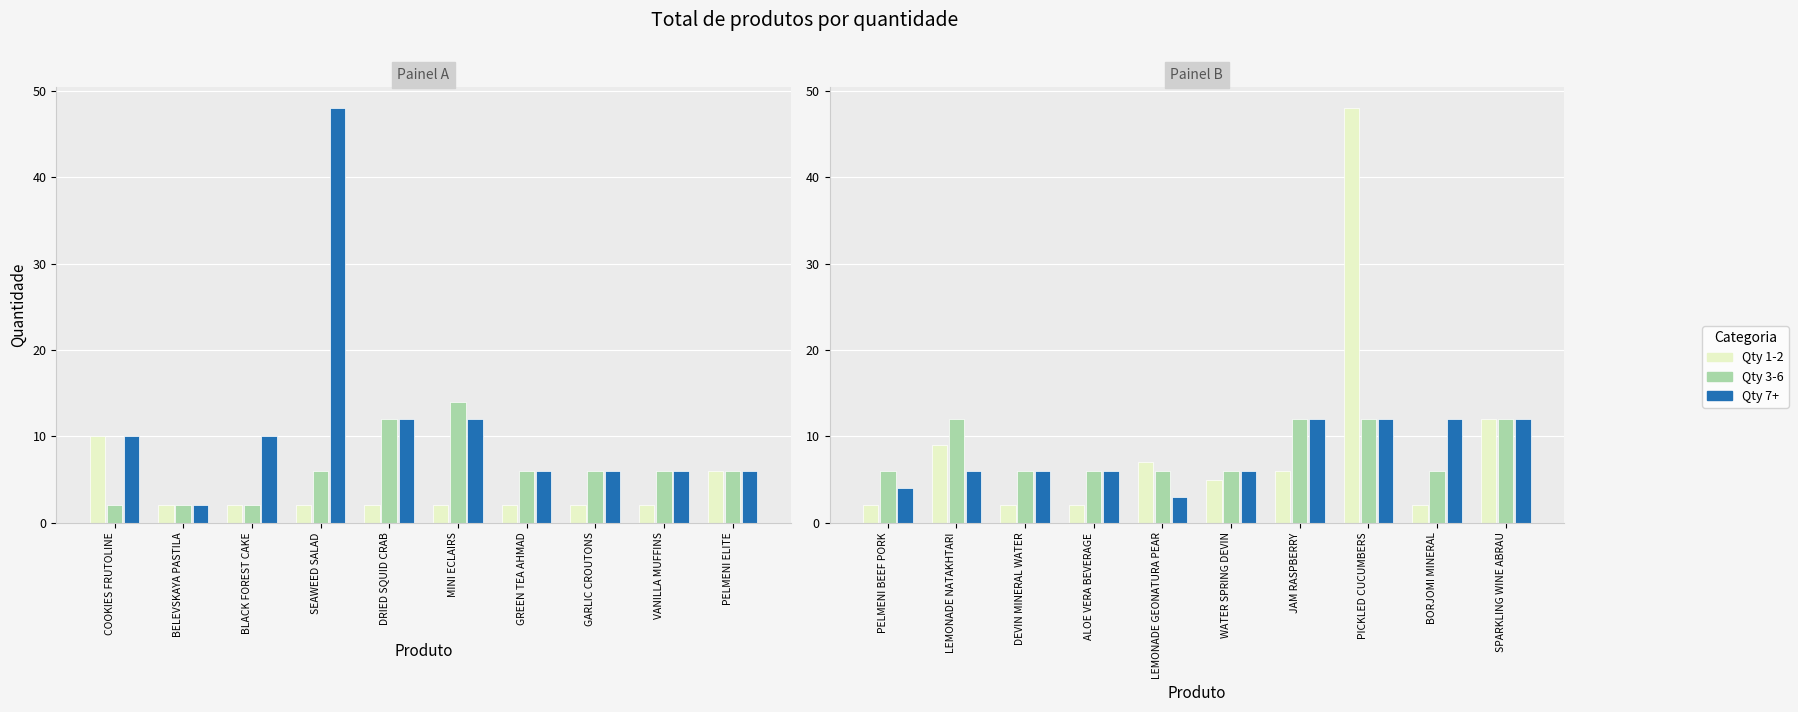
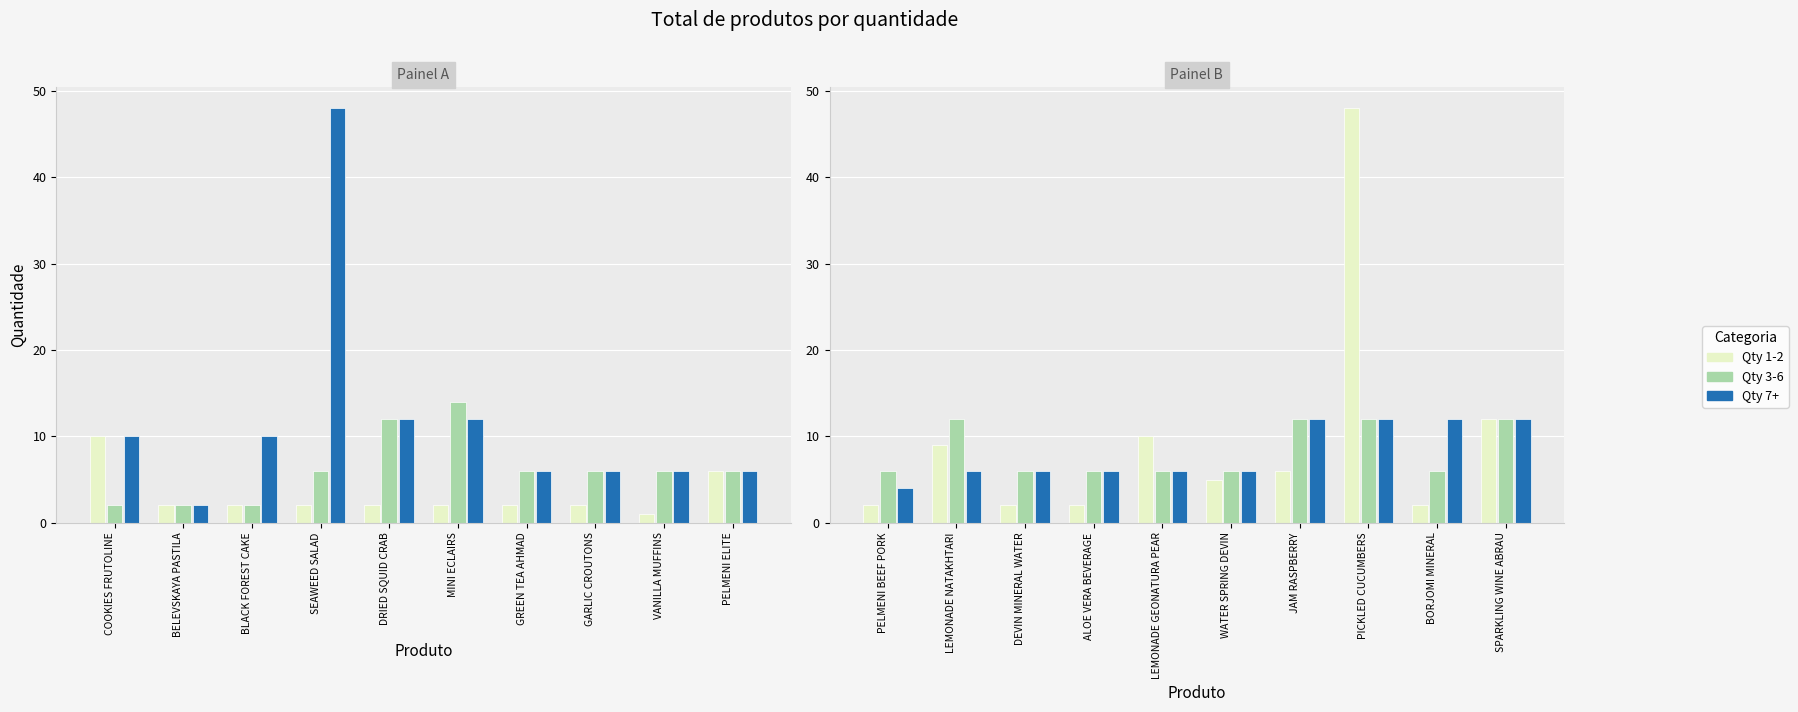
  {
    "Painel A": {
      "Qty 1-2": {
        "COOKIES FRUTOLINE": 10,
        "BELEVSKAYA PASTILA": 2,
        "BLACK FOREST CAKE": 2,
        "SEAWEED SALAD": 2,
        "DRIED SQUID CRAB": 2,
        "MINI ECLAIRS": 2,
        "GREEN TEA AHMAD": 2,
        "GARLIC CROUTONS": 2,
-       "VANILLA MUFFINS": 2,
+       "VANILLA MUFFINS": 1,
        "PELMENI ELITE": 6
      },
      "Qty 3-6": {
        "COOKIES FRUTOLINE": 2,
        "BELEVSKAYA PASTILA": 2,
        "BLACK FOREST CAKE": 2,
        "SEAWEED SALAD": 6,
        "DRIED SQUID CRAB": 12,
        "MINI ECLAIRS": 14,
        "GREEN TEA AHMAD": 6,
        "GARLIC CROUTONS": 6,
        "VANILLA MUFFINS": 6,
        "PELMENI ELITE": 6
      },
      "Qty 7+": {
        "COOKIES FRUTOLINE": 10,
        "BELEVSKAYA PASTILA": 2,
        "BLACK FOREST CAKE": 10,
        "SEAWEED SALAD": 48,
        "DRIED SQUID CRAB": 12,
        "MINI ECLAIRS": 12,
        "GREEN TEA AHMAD": 6,
        "GARLIC CROUTONS": 6,
        "VANILLA MUFFINS": 6,
        "PELMENI ELITE": 6
      }
    },
    "Painel B": {
      "Qty 1-2": {
        "PELMENI BEEF PORK": 2,
        "LEMONADE NATAKHTARI": 9,
        "DEVIN MINERAL WATER": 2,
        "ALOE VERA BEVERAGE": 2,
-       "LEMONADE GEONATURA PEAR": 7,
+       "LEMONADE GEONATURA PEAR": 10,
        "WATER SPRING DEVIN": 5,
        "JAM RASPBERRY": 6,
        "PICKLED CUCUMBERS": 48,
        "BORJOMI MINERAL": 2,
        "SPARKLING WINE ABRAU": 12
      },
      "Qty 3-6": {
        "PELMENI BEEF PORK": 6,
        "LEMONADE NATAKHTARI": 12,
        "DEVIN MINERAL WATER": 6,
        "ALOE VERA BEVERAGE": 6,
        "LEMONADE GEONATURA PEAR": 6,
        "WATER SPRING DEVIN": 6,
        "JAM RASPBERRY": 12,
        "PICKLED CUCUMBERS": 12,
        "BORJOMI MINERAL": 6,
        "SPARKLING WINE ABRAU": 12
      },
      "Qty 7+": {
        "PELMENI BEEF PORK": 4,
        "LEMONADE NATAKHTARI": 6,
        "DEVIN MINERAL WATER": 6,
        "ALOE VERA BEVERAGE": 6,
-       "LEMONADE GEONATURA PEAR": 3,
+       "LEMONADE GEONATURA PEAR": 6,
        "WATER SPRING DEVIN": 6,
        "JAM RASPBERRY": 12,
        "PICKLED CUCUMBERS": 12,
        "BORJOMI MINERAL": 12,
        "SPARKLING WINE ABRAU": 12
      }
    }
  }
